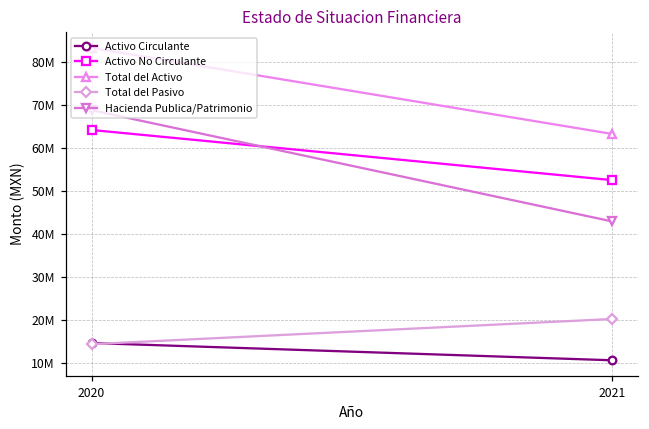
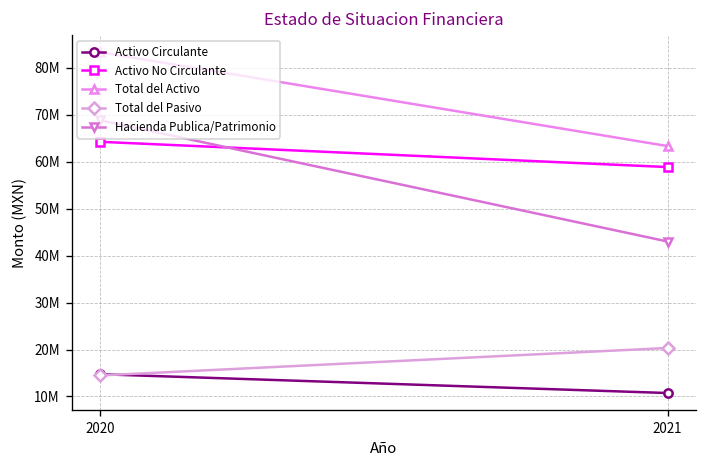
  {
    "Activo Circulante": {
      "2021": 11000000
    },
    "Activo No Circulante": {
      "2020": 64000000,
-     "2021": 53000000
+     "2021": 59000000
    }
  }
